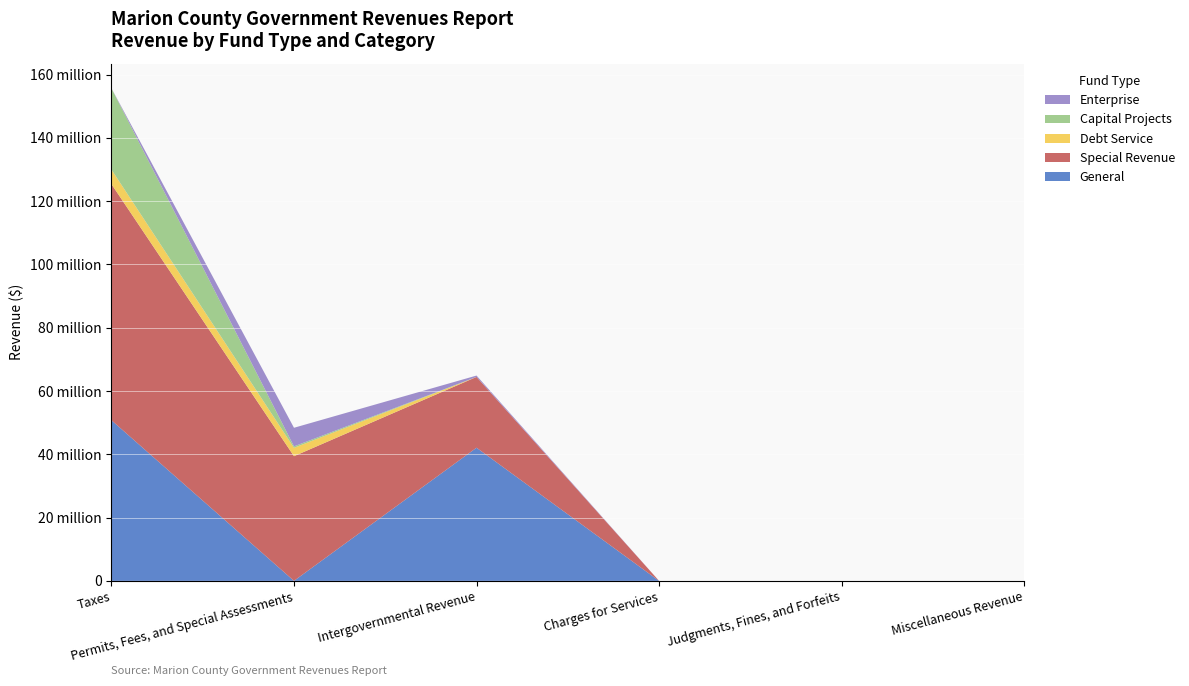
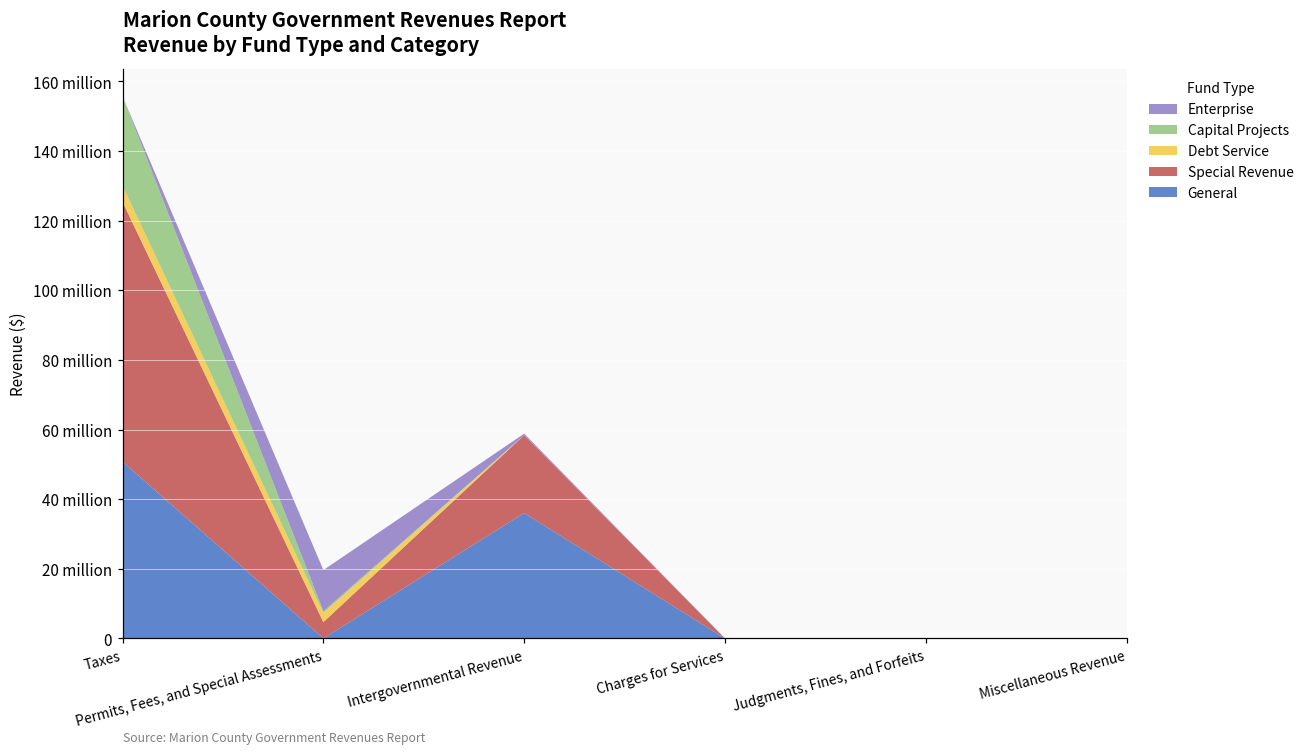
  {
    "General": {
      "Taxes": "51 million",
-     "Intergovernmental Revenue": "42 million"
+     "Intergovernmental Revenue": "36 million"
    },
    "Special Revenue": {
      "Taxes": "75 million",
-     "Permits, Fees, and Special Assessments": "39 million"
+     "Permits, Fees, and Special Assessments": "5 million"
    },
    "Debt Service": {
      "Taxes": "5 million"
    },
    "Enterprise": {
-     "Permits, Fees, and Special Assessments": "6 million"
+     "Permits, Fees, and Special Assessments": "12 million"
    }
  }
